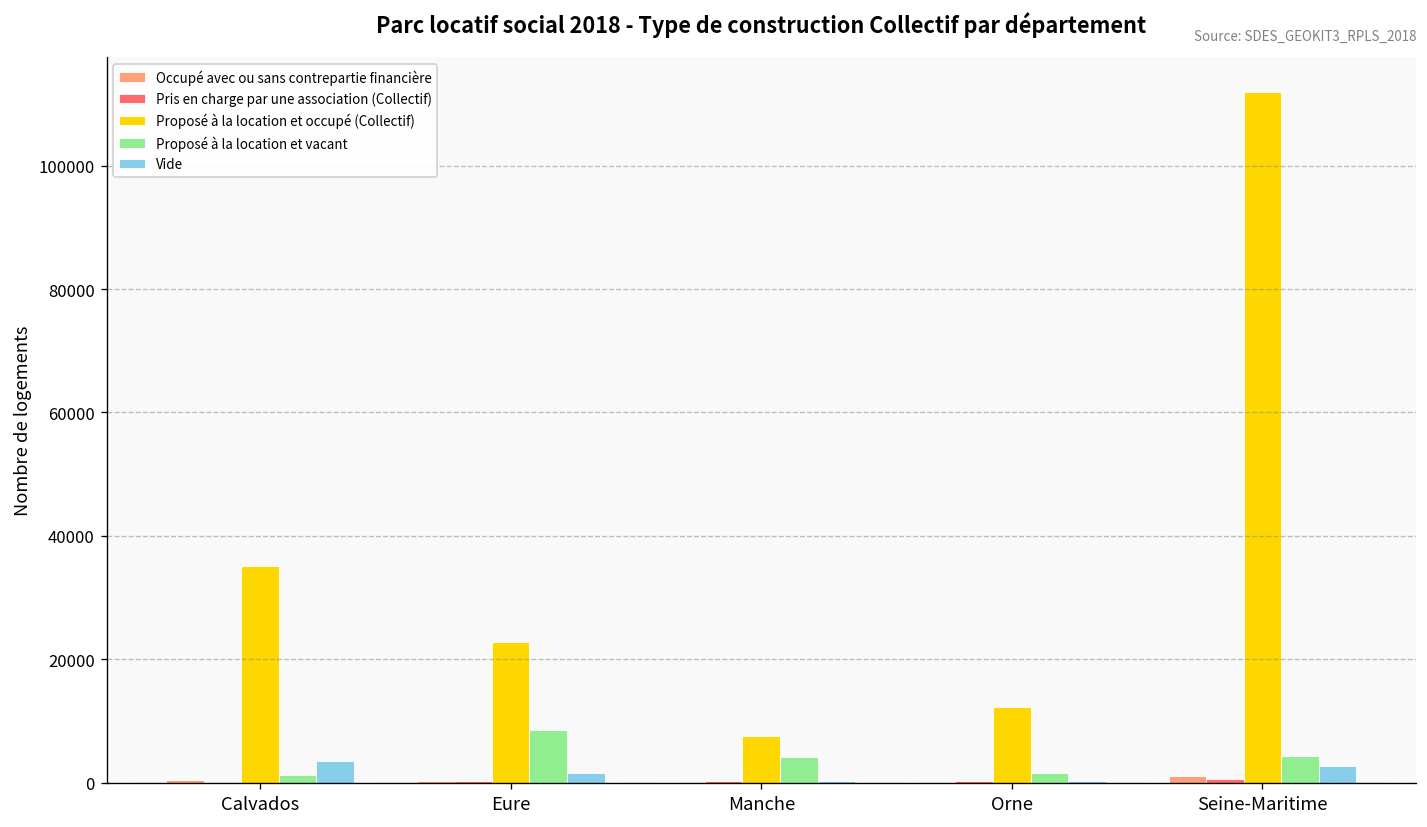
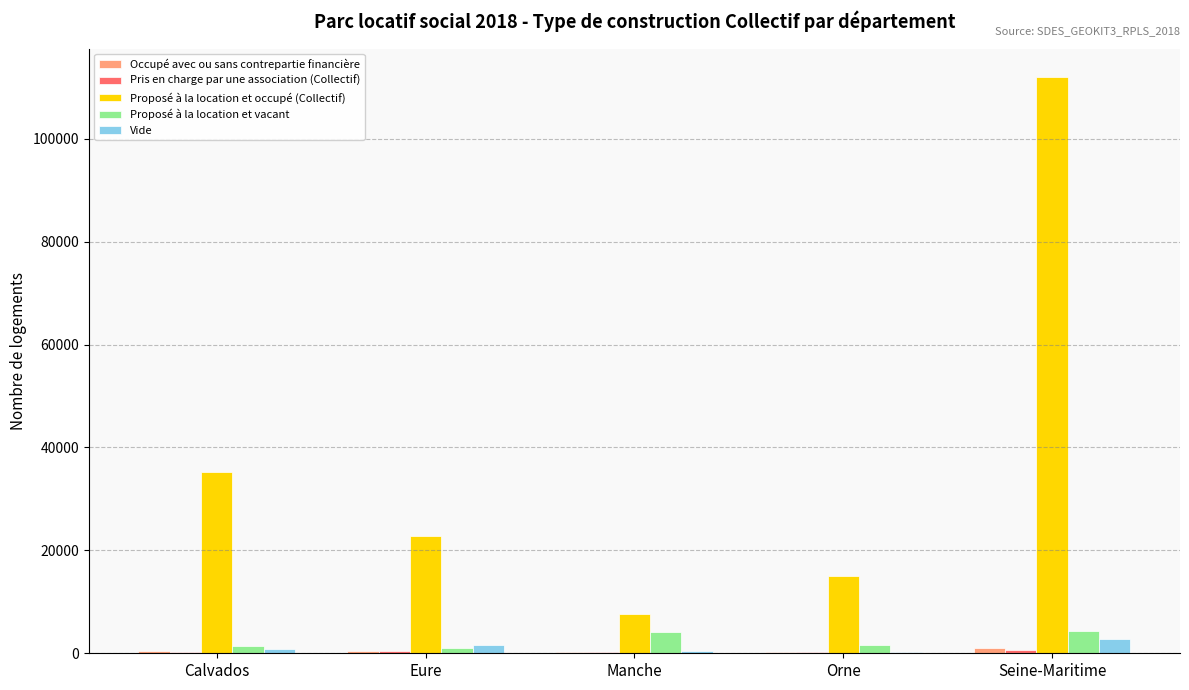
  {
    "Proposé à la location et occupé (Collectif)": {
      "Calvados": 35000,
      "Eure": 23000,
      "Manche": 8000,
-     "Orne": 12000,
+     "Orne": 15000,
      "Seine-Maritime": 112000
    },
    "Proposé à la location et vacant": {
      "Calvados": 1000,
-     "Eure": 9000,
+     "Eure": 1000,
      "Manche": 4000,
      "Orne": 2000,
      "Seine-Maritime": 4000
    },
    "Vide": {
-     "Calvados": 4000,
+     "Calvados": 1000,
      "Eure": 2000,
      "Seine-Maritime": 3000
    }
  }
